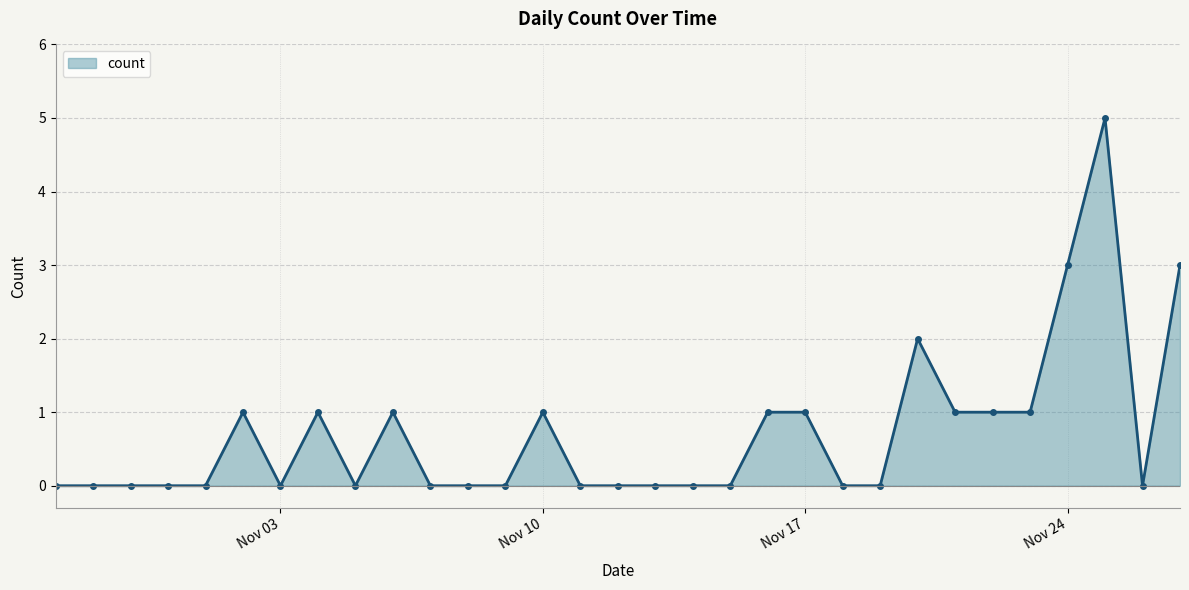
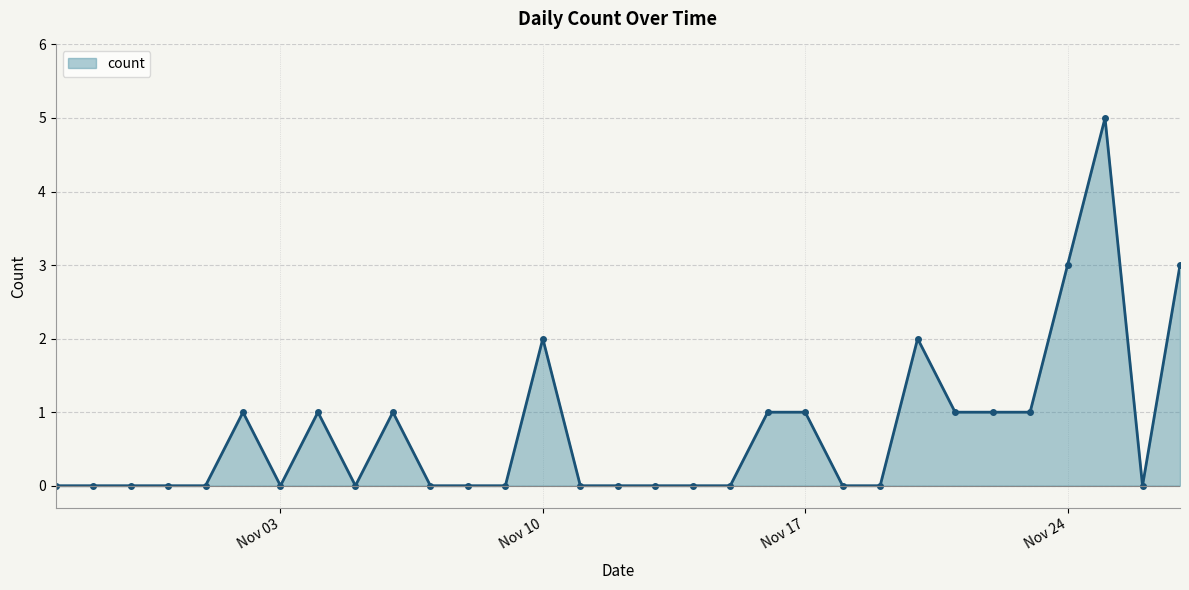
  {
    "Nov 03": 0,
-   "Nov 10": 1,
+   "Nov 10": 2,
    "Nov 17": 1,
    "Nov 24": 3
  }
